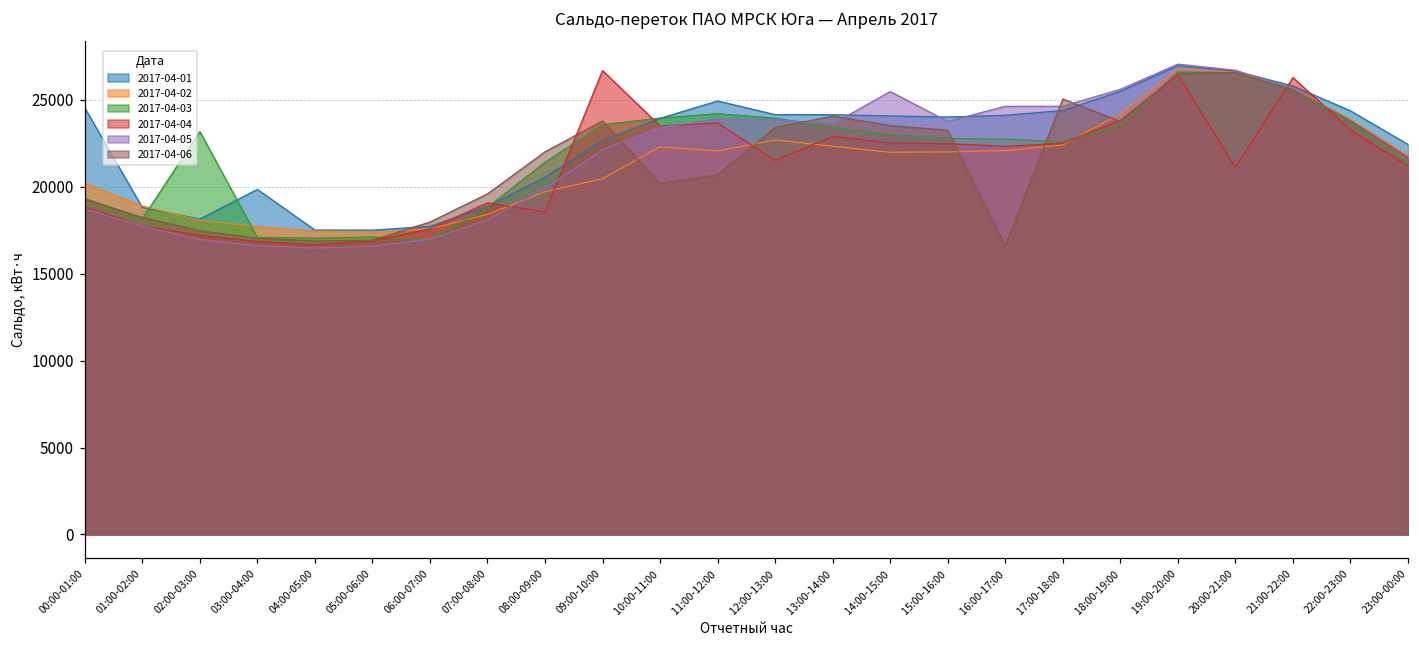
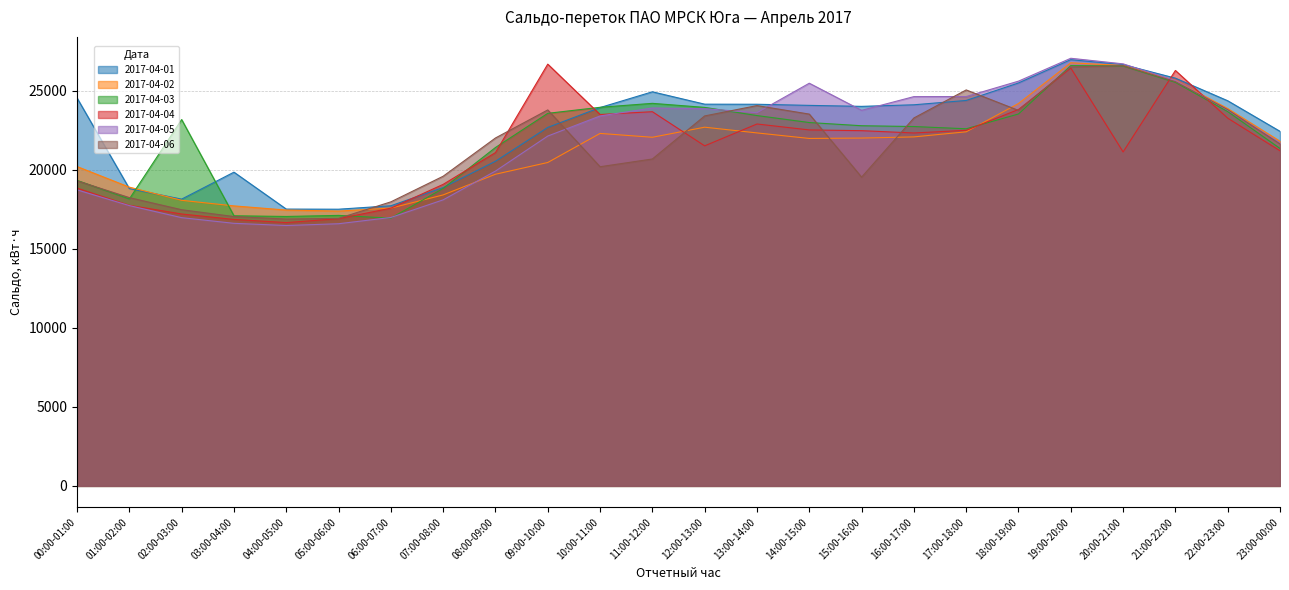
  {
    "2017-04-01": {
      "00:00-01:00": 24500,
      "03:00-04:00": 19900,
      "08:00-09:00": 20500,
      "09:00-10:00": 22700,
      "11:00-12:00": 24900,
      "12:00-13:00": 24200,
      "14:00-15:00": 24100,
      "15:00-16:00": 24000,
      "16:00-17:00": 24100,
      "17:00-18:00": 24400,
      "22:00-23:00": 24400,
      "23:00-00:00": 22400
    },
    "2017-04-02": {
      "00:00-01:00": 20200,
      "03:00-04:00": 17700,
      "07:00-08:00": 18400,
      "08:00-09:00": 19700,
      "09:00-10:00": 20500,
      "10:00-11:00": 22300,
      "11:00-12:00": 22100,
      "12:00-13:00": 22700,
      "13:00-14:00": 22300,
      "14:00-15:00": 22000,
      "15:00-16:00": 22000,
      "16:00-17:00": 22100,
      "18:00-19:00": 24200,
      "19:00-20:00": 26800
    },
    "2017-04-03": {
      "02:00-03:00": 23200,
      "05:00-06:00": 17100,
      "08:00-09:00": 21400,
      "09:00-10:00": 23600,
      "11:00-12:00": 24200,
      "13:00-14:00": 23400,
      "14:00-15:00": 23000,
      "15:00-16:00": 22800,
      "16:00-17:00": 22700,
      "18:00-19:00": 23500
    },
    "2017-04-04": {
      "02:00-03:00": 17200,
      "03:00-04:00": 16900,
      "04:00-05:00": 16700,
      "07:00-08:00": 19100,
-     "08:00-09:00": 18600,
+     "08:00-09:00": 21100,
      "09:00-10:00": 26700,
      "11:00-12:00": 23700,
      "12:00-13:00": 21500,
      "13:00-14:00": 22900,
      "14:00-15:00": 22500,
      "15:00-16:00": 22500,
      "16:00-17:00": 22300,
      "20:00-21:00": 21100,
      "21:00-22:00": 26300,
      "22:00-23:00": 23300
    },
    "2017-04-05": {
      "02:00-03:00": 17000,
      "03:00-04:00": 16600,
      "04:00-05:00": 16500,
      "05:00-06:00": 16600,
      "07:00-08:00": 18100,
      "08:00-09:00": 19900,
      "09:00-10:00": 22100,
      "11:00-12:00": 23900,
      "13:00-14:00": 23600,
      "14:00-15:00": 25500,
      "15:00-16:00": 23800,
      "16:00-17:00": 24600,
      "17:00-18:00": 24600
    },
    "2017-04-06": {
      "02:00-03:00": 17500,
      "06:00-07:00": 18000,
      "07:00-08:00": 19600,
      "08:00-09:00": 22000,
      "09:00-10:00": 23800,
      "10:00-11:00": 20200,
      "11:00-12:00": 20700,
      "12:00-13:00": 23400,
      "14:00-15:00": 23500,
-     "15:00-16:00": 23300,
-     "16:00-17:00": 16600,
+     "15:00-16:00": 19500,
+     "16:00-17:00": 23300,
      "17:00-18:00": 25100
    }
  }
